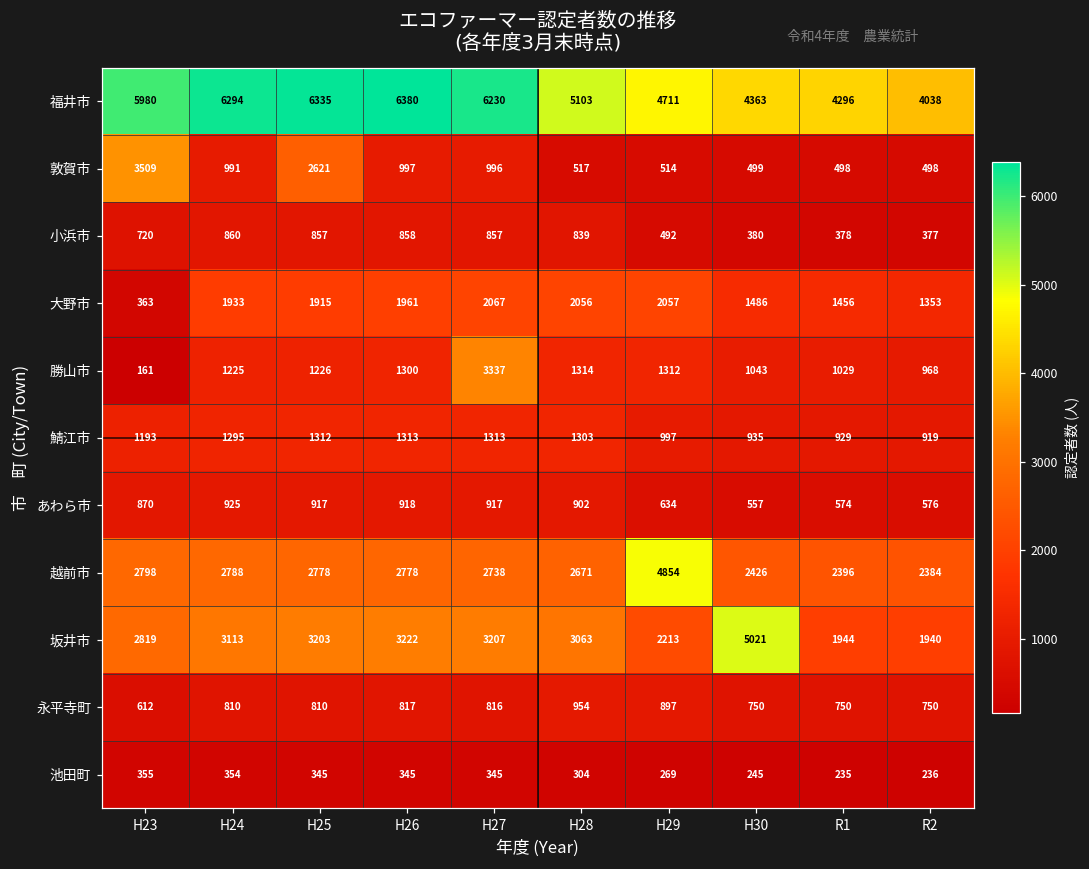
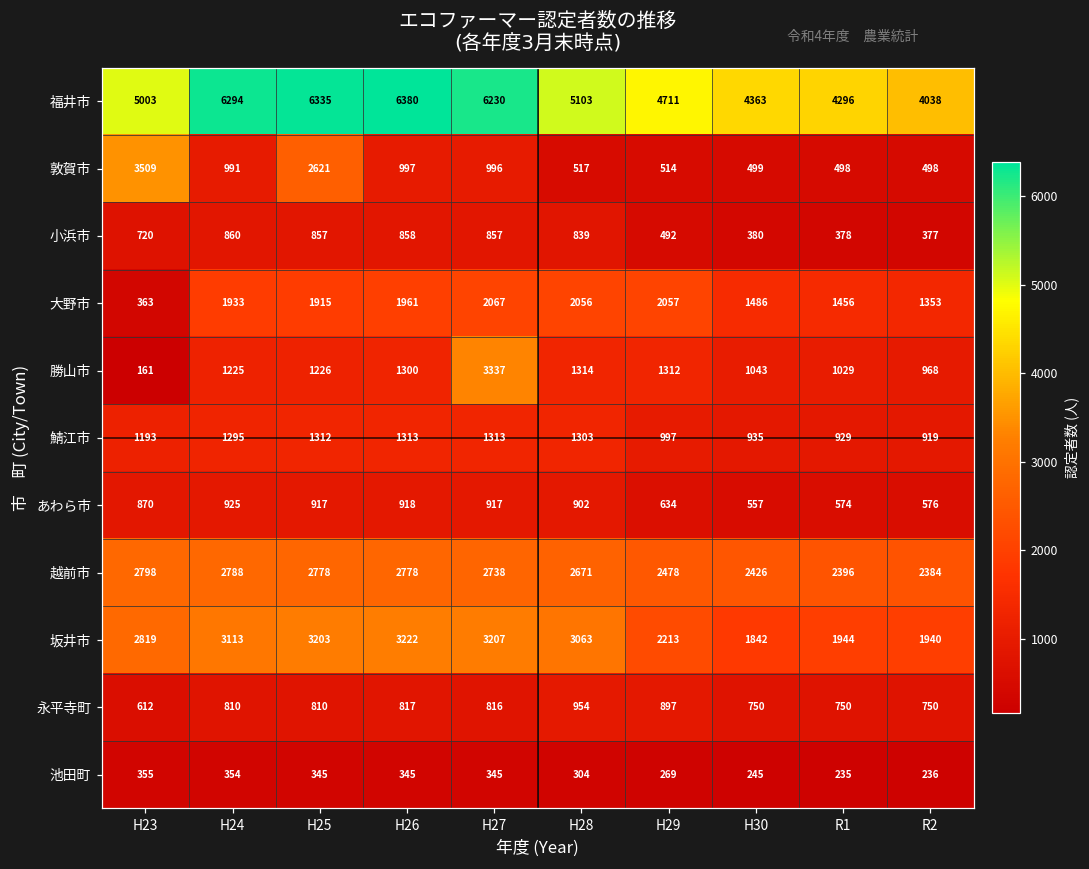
  {
    "福井市": {
-     "H23": 5980,
+     "H23": 5003,
      "H24": 6294,
      "H25": 6335,
      "H26": 6380,
      "H27": 6230,
      "H28": 5103,
      "H29": 4711,
      "H30": 4363,
      "R1": 4296,
      "R2": 4038
    },
    "敦賀市": {
      "H23": 3509,
      "H24": 991,
      "H25": 2621,
      "H26": 997,
      "H27": 996,
      "H28": 517,
      "H29": 514,
      "H30": 499,
      "R1": 498,
      "R2": 498
    },
    "小浜市": {
      "H23": 720,
      "H24": 860,
      "H25": 857,
      "H26": 858,
      "H27": 857,
      "H28": 839,
      "H29": 492,
      "H30": 380,
      "R1": 378,
      "R2": 377
    },
    "大野市": {
      "H23": 363,
      "H24": 1933,
      "H25": 1915,
      "H26": 1961,
      "H27": 2067,
      "H28": 2056,
      "H29": 2057,
      "H30": 1486,
      "R1": 1456,
      "R2": 1353
    },
    "勝山市": {
      "H23": 161,
      "H24": 1225,
      "H25": 1226,
      "H26": 1300,
      "H27": 3337,
      "H28": 1314,
      "H29": 1312,
      "H30": 1043,
      "R1": 1029,
      "R2": 968
    },
    "鯖江市": {
      "H23": 1193,
      "H24": 1295,
      "H25": 1312,
      "H26": 1313,
      "H27": 1313,
      "H28": 1303,
      "H29": 997,
      "H30": 935,
      "R1": 929,
      "R2": 919
    },
    "あわら市": {
      "H23": 870,
      "H24": 925,
      "H25": 917,
      "H26": 918,
      "H27": 917,
      "H28": 902,
      "H29": 634,
      "H30": 557,
      "R1": 574,
      "R2": 576
    },
    "越前市": {
      "H23": 2798,
      "H24": 2788,
      "H25": 2778,
      "H26": 2778,
      "H27": 2738,
      "H28": 2671,
-     "H29": 4854,
+     "H29": 2478,
      "H30": 2426,
      "R1": 2396,
      "R2": 2384
    },
    "坂井市": {
      "H23": 2819,
      "H24": 3113,
      "H25": 3203,
      "H26": 3222,
      "H27": 3207,
      "H28": 3063,
      "H29": 2213,
-     "H30": 5021,
+     "H30": 1842,
      "R1": 1944,
      "R2": 1940
    },
    "永平寺町": {
      "H23": 612,
      "H24": 810,
      "H25": 810,
      "H26": 817,
      "H27": 816,
      "H28": 954,
      "H29": 897,
      "H30": 750,
      "R1": 750,
      "R2": 750
    },
    "池田町": {
      "H23": 355,
      "H24": 354,
      "H25": 345,
      "H26": 345,
      "H27": 345,
      "H28": 304,
      "H29": 269,
      "H30": 245,
      "R1": 235,
      "R2": 236
    }
  }
